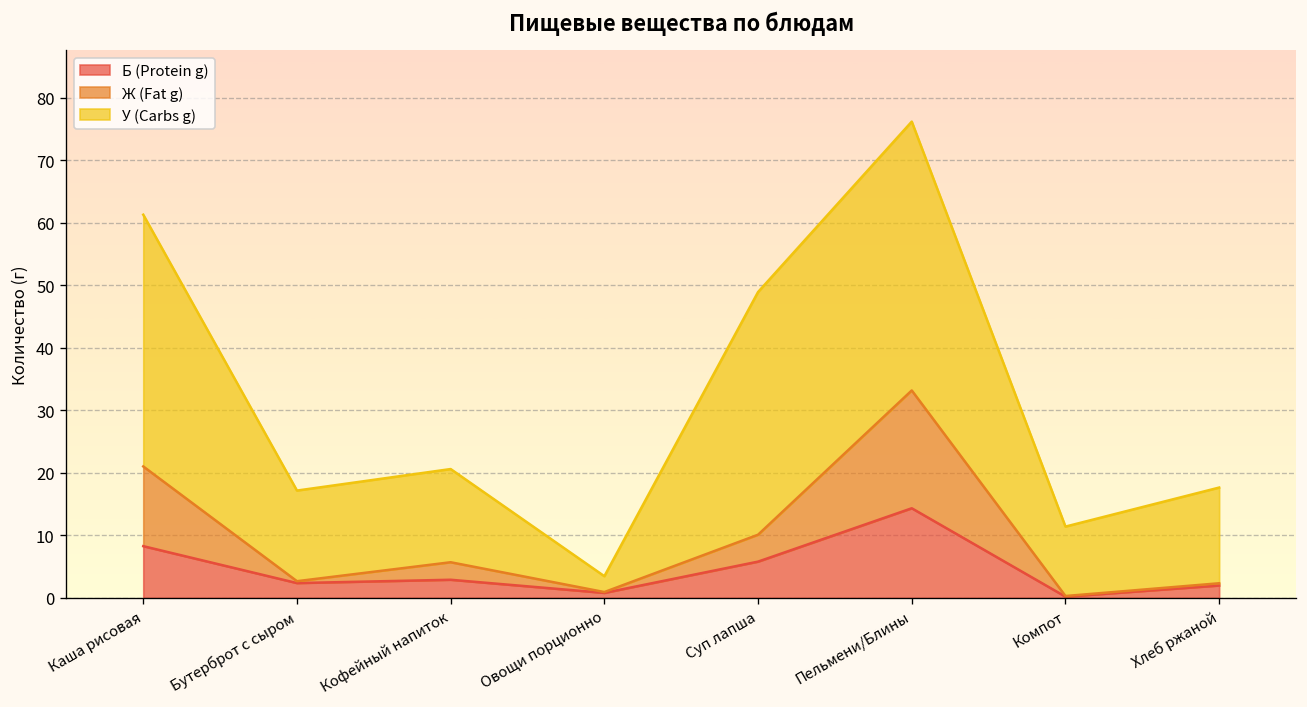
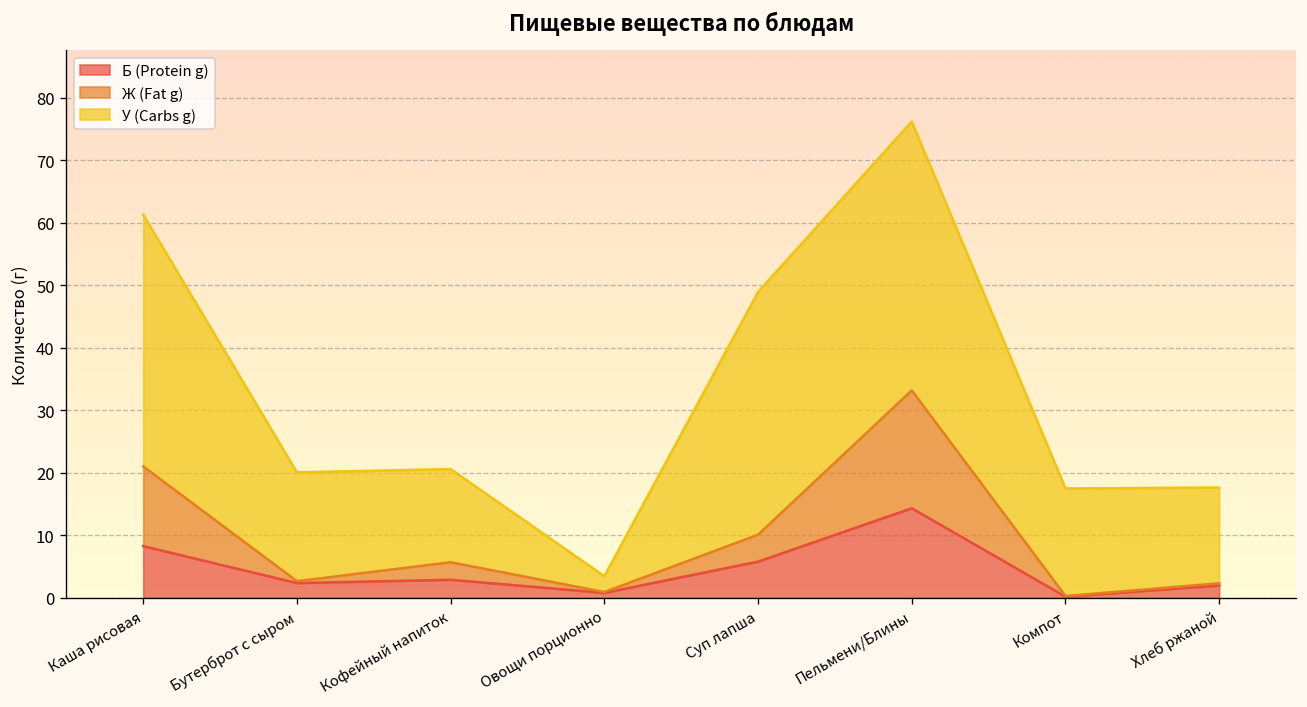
  {
    "У (Carbs g)": {
      "Каша рисовая": 40,
-     "Бутерброт с сыром": 14,
+     "Бутерброт с сыром": 17,
      "Кофейный напиток": 15,
      "Овощи порционно": 3,
      "Суп лапша": 39,
      "Пельмени/Блины": 43,
-     "Компот": 11,
+     "Компот": 17,
      "Хлеб ржаной": 15
    }
  }
